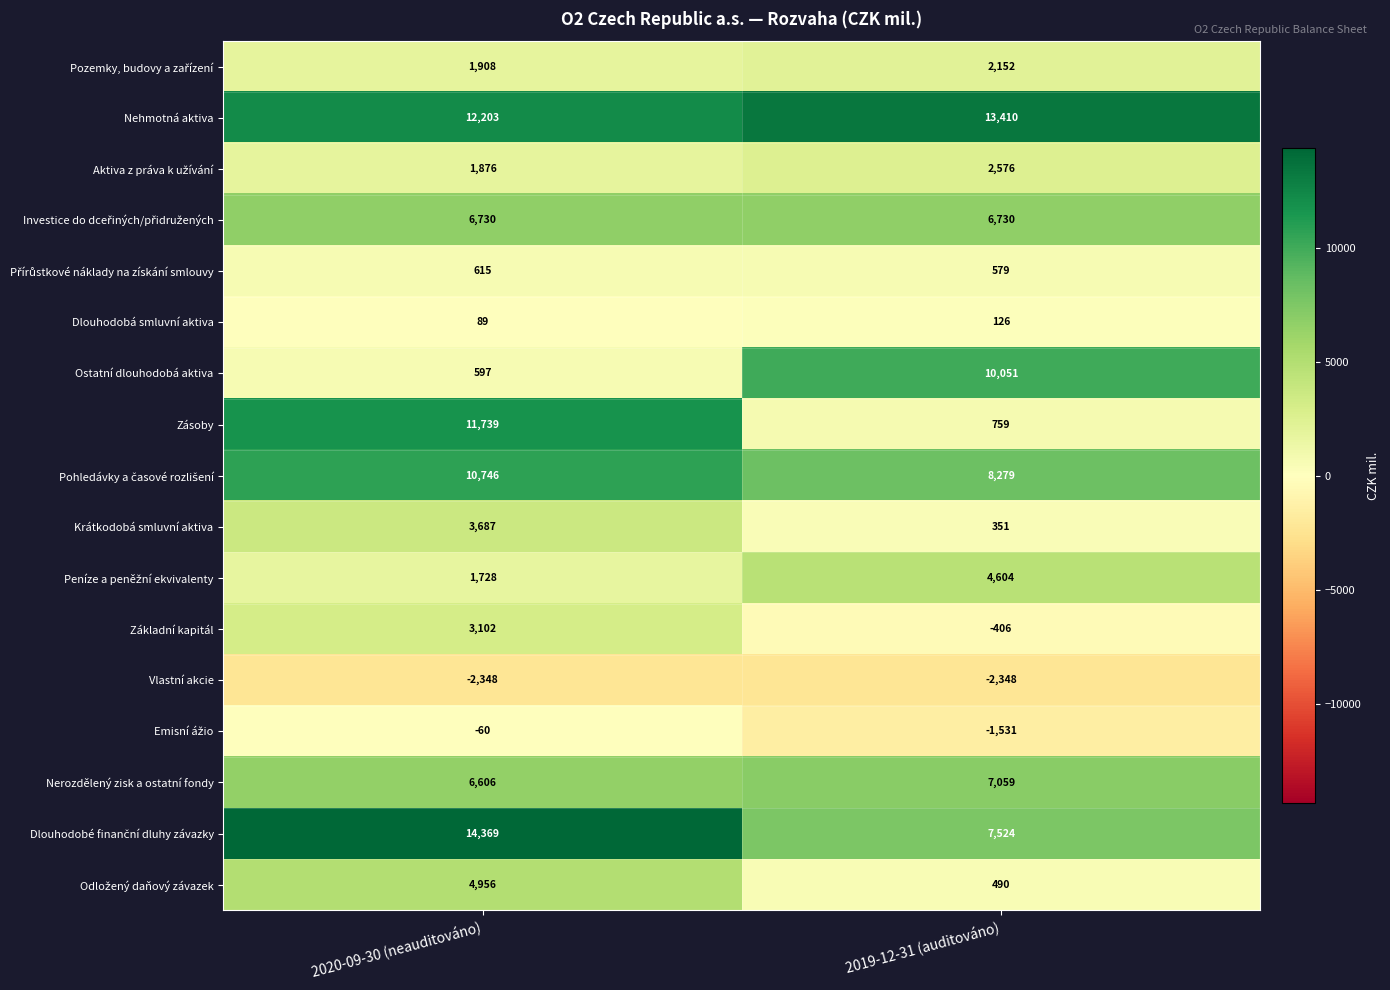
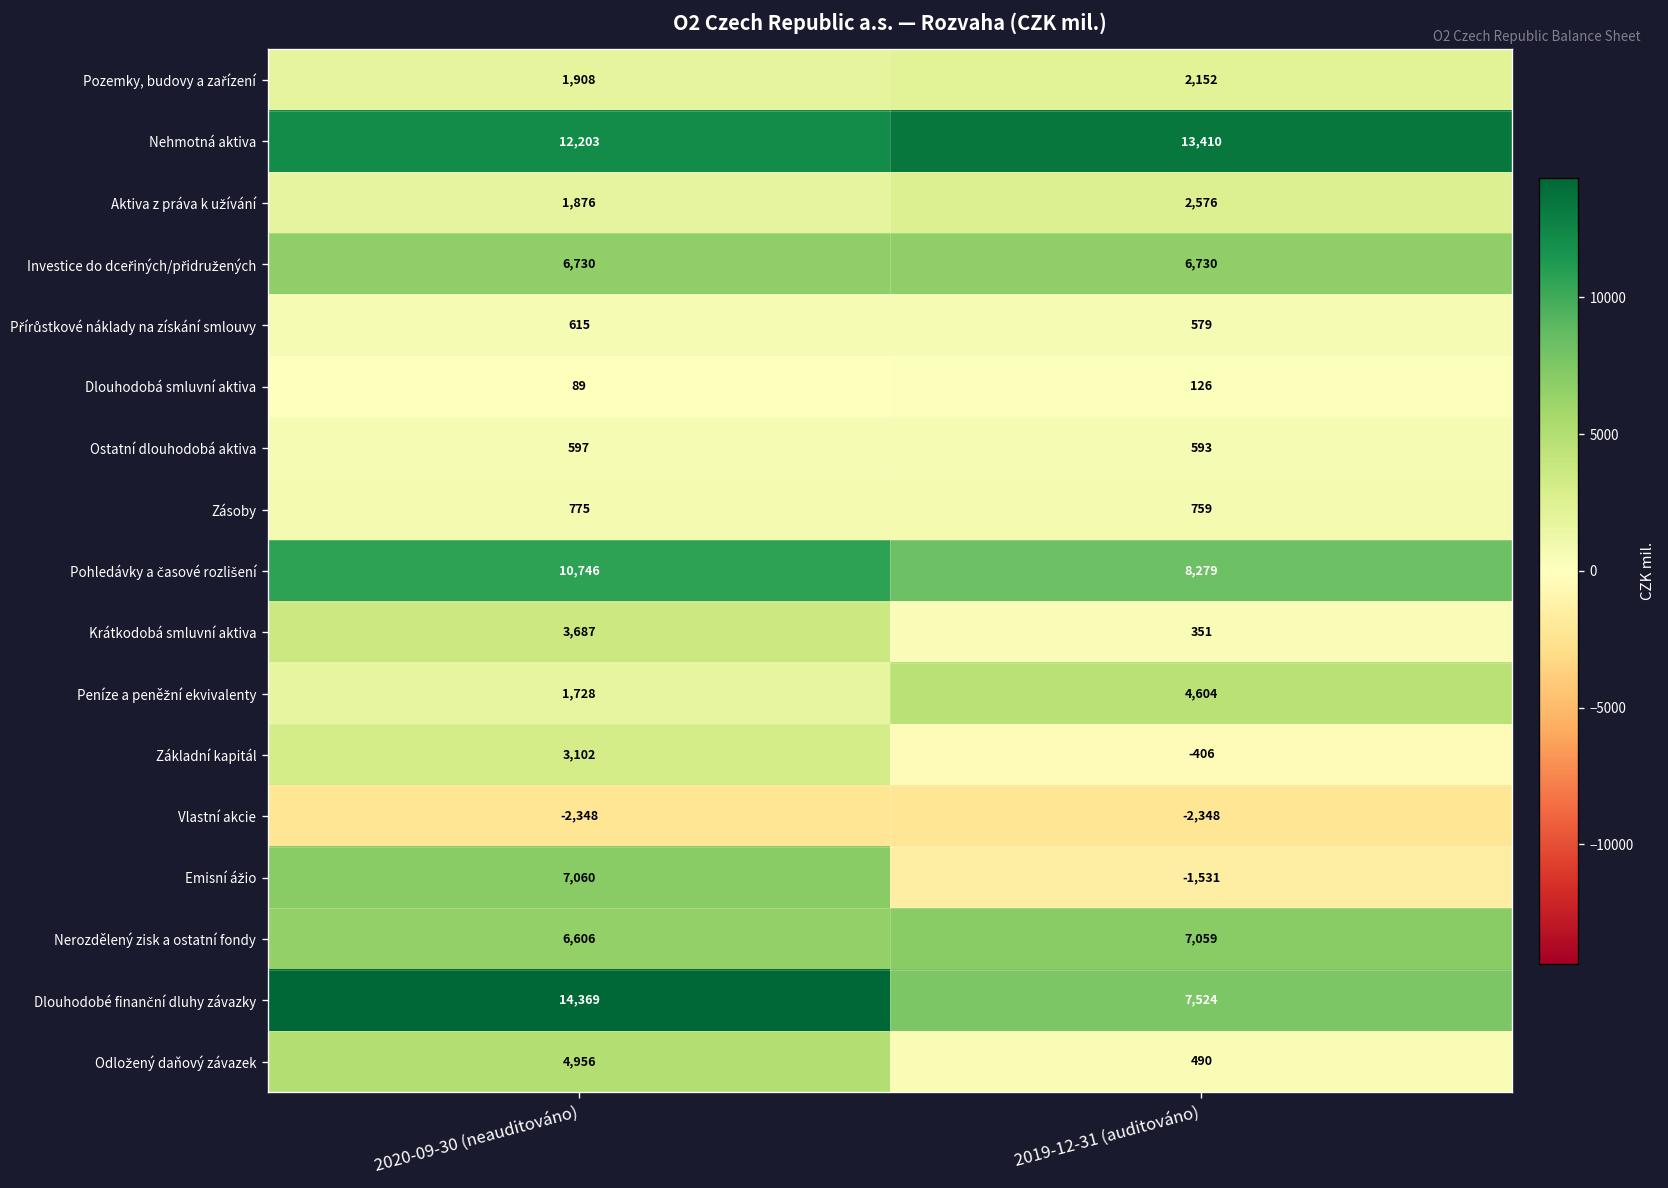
  {
    "Pozemky, budovy a zařízení": {
      "2020-09-30 (neauditováno)": "1,908",
      "2019-12-31 (auditováno)": "2,152"
    },
    "Nehmotná aktiva": {
      "2020-09-30 (neauditováno)": "12,203",
      "2019-12-31 (auditováno)": "13,410"
    },
    "Aktiva z práva k užívání": {
      "2020-09-30 (neauditováno)": "1,876",
      "2019-12-31 (auditováno)": "2,576"
    },
    "Investice do dceřiných/přidružených": {
      "2020-09-30 (neauditováno)": "6,730",
      "2019-12-31 (auditováno)": "6,730"
    },
    "Přírůstkové náklady na získání smlouvy": {
      "2020-09-30 (neauditováno)": "615",
      "2019-12-31 (auditováno)": "579"
    },
    "Dlouhodobá smluvní aktiva": {
      "2020-09-30 (neauditováno)": "89",
      "2019-12-31 (auditováno)": "126"
    },
    "Ostatní dlouhodobá aktiva": {
      "2020-09-30 (neauditováno)": "597",
-     "2019-12-31 (auditováno)": "10,051"
+     "2019-12-31 (auditováno)": "593"
    },
    "Zásoby": {
-     "2020-09-30 (neauditováno)": "11,739",
+     "2020-09-30 (neauditováno)": "775",
      "2019-12-31 (auditováno)": "759"
    },
    "Pohledávky a časové rozlišení": {
      "2020-09-30 (neauditováno)": "10,746",
      "2019-12-31 (auditováno)": "8,279"
    },
    "Krátkodobá smluvní aktiva": {
      "2020-09-30 (neauditováno)": "3,687",
      "2019-12-31 (auditováno)": "351"
    },
    "Peníze a peněžní ekvivalenty": {
      "2020-09-30 (neauditováno)": "1,728",
      "2019-12-31 (auditováno)": "4,604"
    },
    "Základní kapitál": {
      "2020-09-30 (neauditováno)": "3,102",
      "2019-12-31 (auditováno)": "-406"
    },
    "Vlastní akcie": {
      "2020-09-30 (neauditováno)": "-2,348",
      "2019-12-31 (auditováno)": "-2,348"
    },
    "Emisní ážio": {
-     "2020-09-30 (neauditováno)": "-60",
+     "2020-09-30 (neauditováno)": "7,060",
      "2019-12-31 (auditováno)": "-1,531"
    },
    "Nerozdělený zisk a ostatní fondy": {
      "2020-09-30 (neauditováno)": "6,606",
      "2019-12-31 (auditováno)": "7,059"
    },
    "Dlouhodobé finanční dluhy závazky": {
      "2020-09-30 (neauditováno)": "14,369",
      "2019-12-31 (auditováno)": "7,524"
    },
    "Odložený daňový závazek": {
      "2020-09-30 (neauditováno)": "4,956",
      "2019-12-31 (auditováno)": "490"
    }
  }
